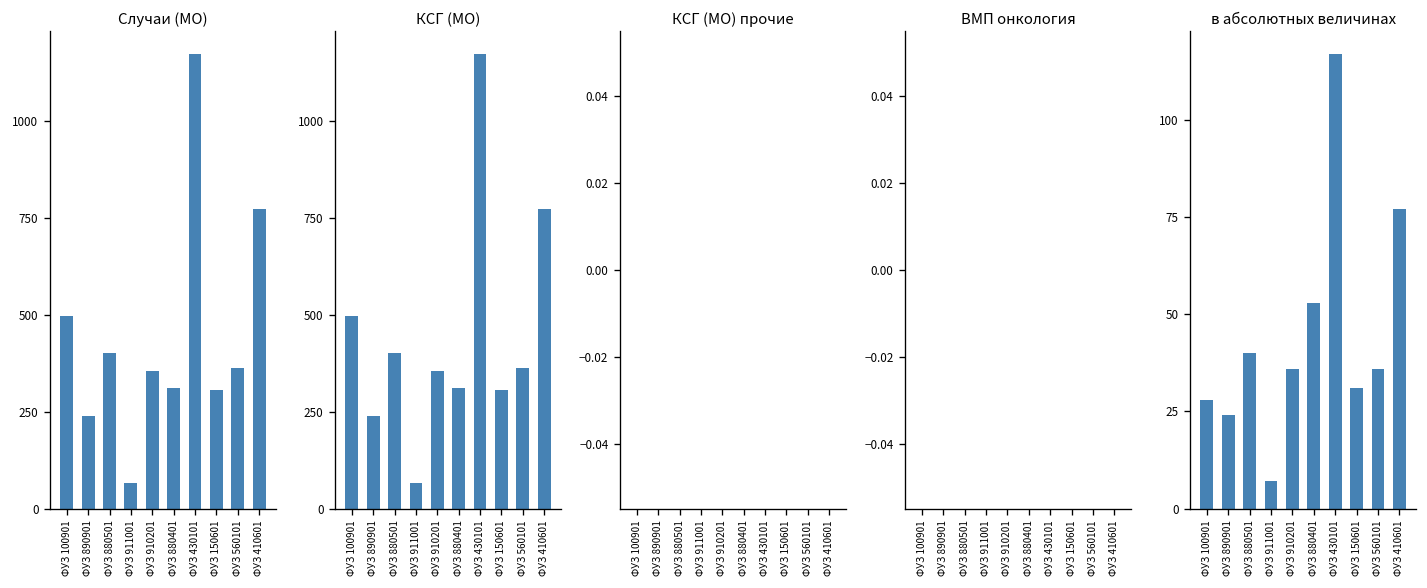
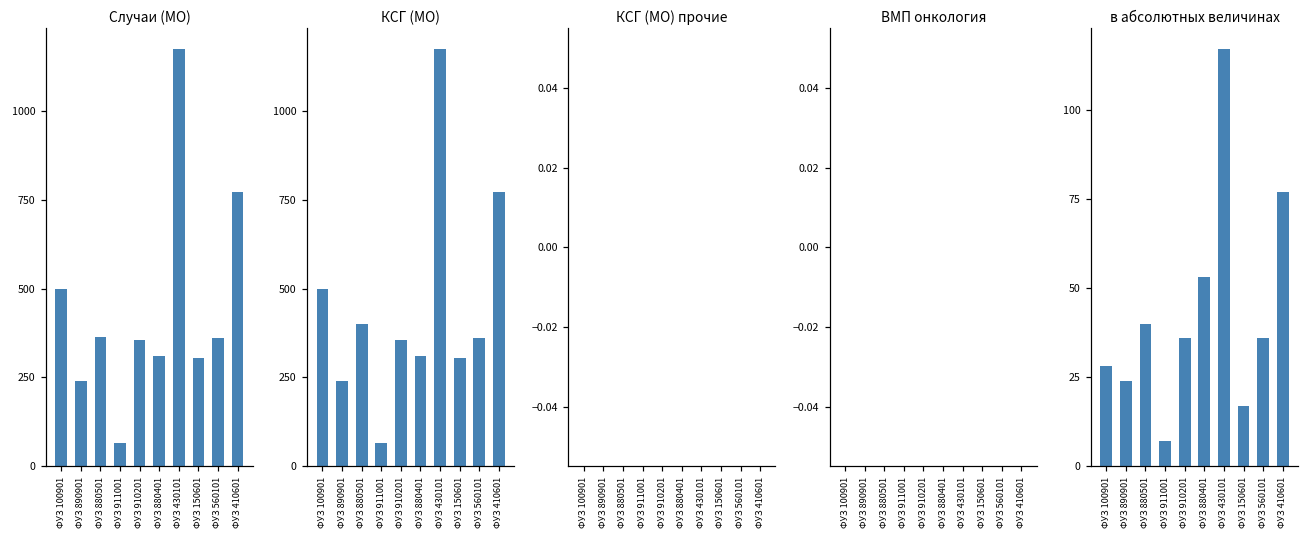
  {
    "Случаи (МО)": {
      "ФУЗ 100901": 500,
      "ФУЗ 890901": 240,
-     "ФУЗ 880501": 400,
+     "ФУЗ 880501": 360,
      "ФУЗ 911001": 70,
      "ФУЗ 910201": 360,
      "ФУЗ 880401": 310,
      "ФУЗ 430101": 1170,
      "ФУЗ 150601": 310,
      "ФУЗ 560101": 360,
      "ФУЗ 410601": 770
    },
    "КСГ (МО)": {
      "ФУЗ 100901": 500,
      "ФУЗ 890901": 240,
      "ФУЗ 880501": 400,
      "ФУЗ 911001": 70,
      "ФУЗ 910201": 360,
      "ФУЗ 880401": 310,
      "ФУЗ 430101": 1170,
      "ФУЗ 150601": 310,
      "ФУЗ 560101": 360,
      "ФУЗ 410601": 770
    },
    "КСГ (МО) прочие": {
      "ФУЗ 100901": 0.000,
      "ФУЗ 890901": 0.000,
      "ФУЗ 880501": 0.000,
      "ФУЗ 911001": 0.000,
      "ФУЗ 910201": 0.000,
      "ФУЗ 880401": 0.000,
      "ФУЗ 430101": 0.000,
      "ФУЗ 150601": 0.000,
      "ФУЗ 560101": 0.000,
      "ФУЗ 410601": 0.000
    },
    "ВМП онкология": {
      "ФУЗ 100901": 0.000,
      "ФУЗ 890901": 0.000,
      "ФУЗ 880501": 0.000,
      "ФУЗ 911001": 0.000,
      "ФУЗ 910201": 0.000,
      "ФУЗ 880401": 0.000,
      "ФУЗ 430101": 0.000,
      "ФУЗ 150601": 0.000,
      "ФУЗ 560101": 0.000,
      "ФУЗ 410601": 0.000
    },
    "в абсолютных величинах": {
      "ФУЗ 100901": 28,
      "ФУЗ 890901": 24,
      "ФУЗ 880501": 40,
      "ФУЗ 911001": 7,
      "ФУЗ 910201": 36,
      "ФУЗ 880401": 53,
      "ФУЗ 430101": 117,
-     "ФУЗ 150601": 31,
+     "ФУЗ 150601": 17,
      "ФУЗ 560101": 36,
      "ФУЗ 410601": 77
    }
  }
